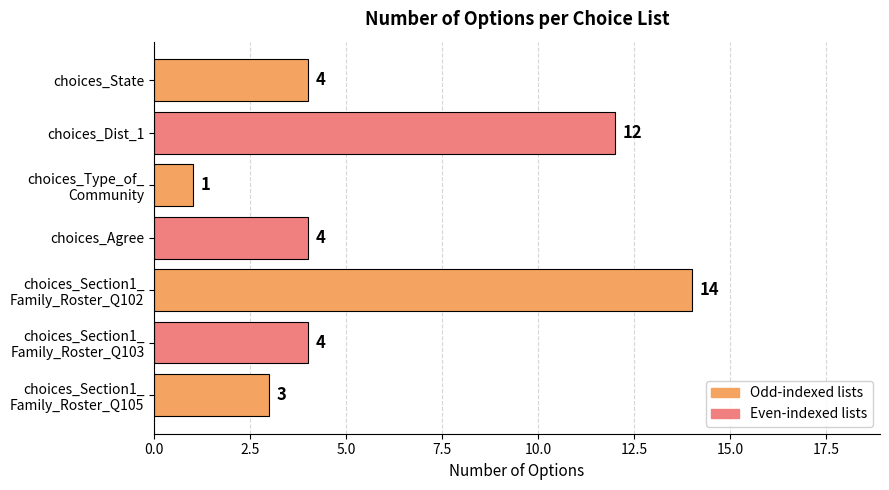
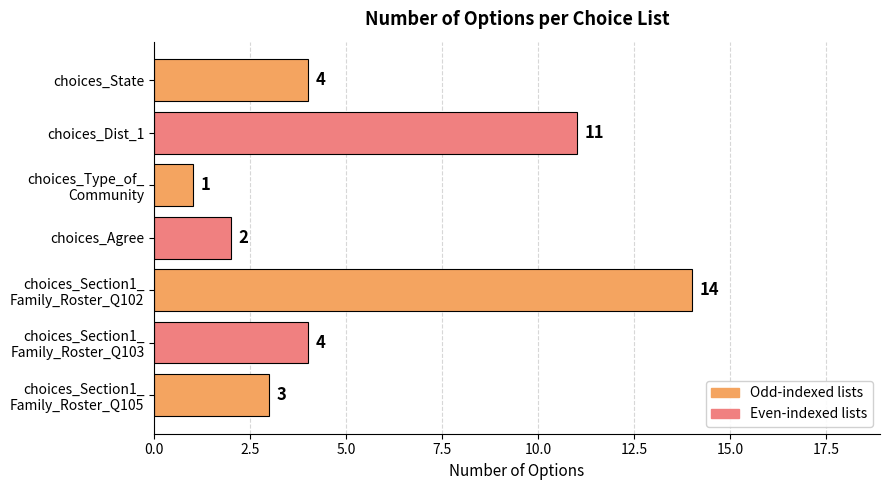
  {
    "choices_State": 4,
-   "choices_Dist_1": 12,
+   "choices_Dist_1": 11,
    "choices_Type_of_ Community": 1,
-   "choices_Agree": 4,
+   "choices_Agree": 2,
    "choices_Section1_ Family_Roster_Q102": 14,
    "choices_Section1_ Family_Roster_Q103": 4,
    "choices_Section1_ Family_Roster_Q105": 3
  }
